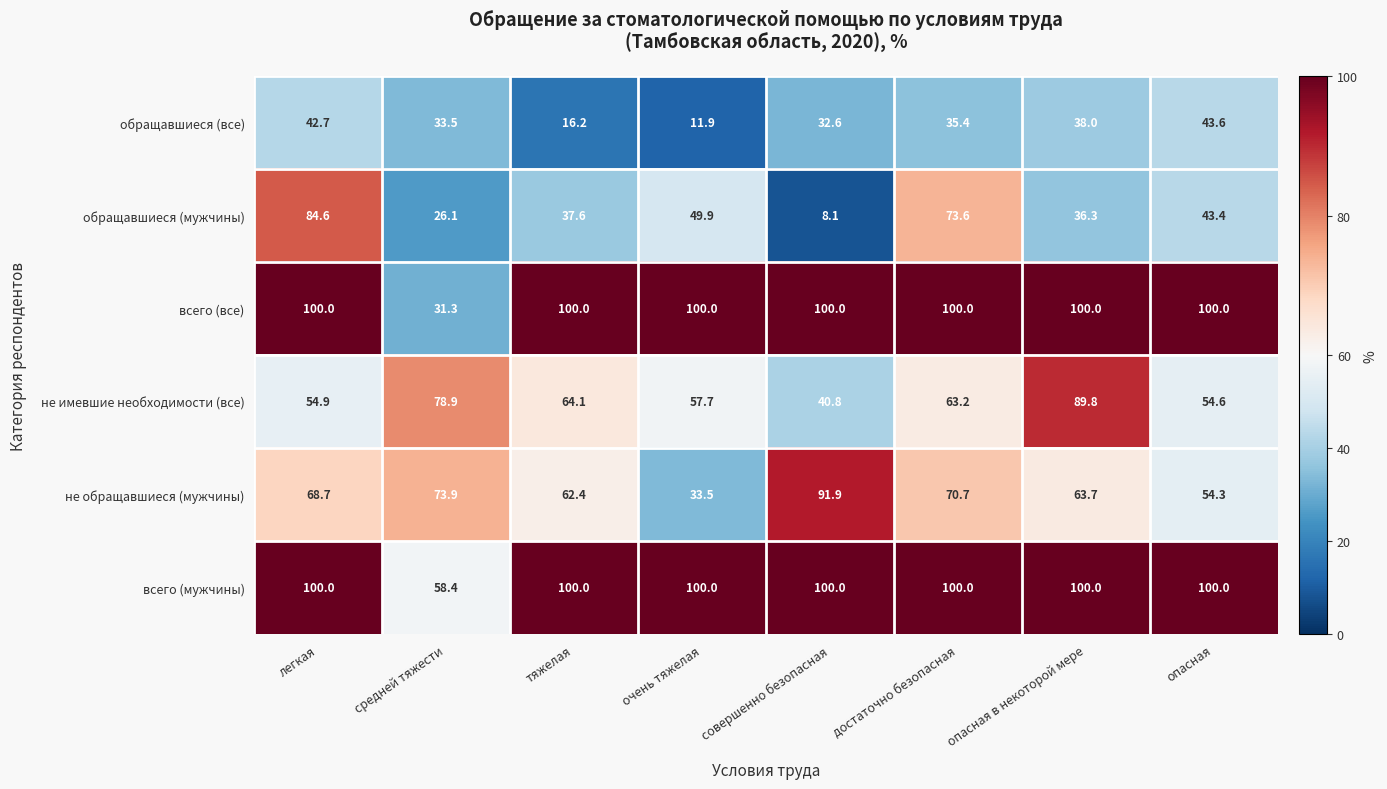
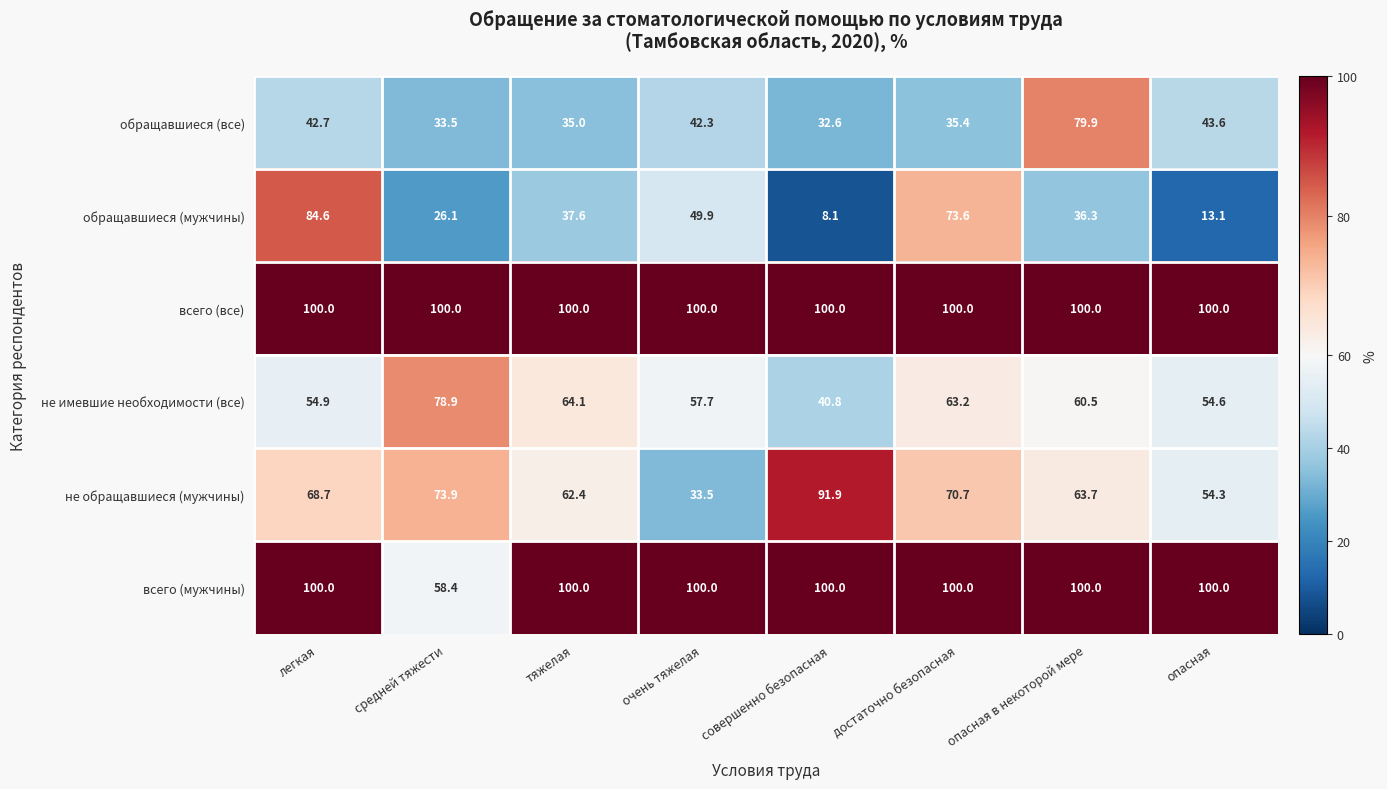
  {
    "обращавшиеся (все)": {
      "легкая": 42.7,
      "средней тяжести": 33.5,
-     "тяжелая": 16.2,
-     "очень тяжелая": 11.9,
+     "тяжелая": 35.0,
+     "очень тяжелая": 42.3,
      "совершенно безопасная": 32.6,
      "достаточно безопасная": 35.4,
-     "опасная в некоторой мере": 38.0,
+     "опасная в некоторой мере": 79.9,
      "опасная": 43.6
    },
    "обращавшиеся (мужчины)": {
      "легкая": 84.6,
      "средней тяжести": 26.1,
      "тяжелая": 37.6,
      "очень тяжелая": 49.9,
      "совершенно безопасная": 8.1,
      "достаточно безопасная": 73.6,
      "опасная в некоторой мере": 36.3,
-     "опасная": 43.4
+     "опасная": 13.1
    },
    "всего (все)": {
      "легкая": 100.0,
-     "средней тяжести": 31.3,
+     "средней тяжести": 100.0,
      "тяжелая": 100.0,
      "очень тяжелая": 100.0,
      "совершенно безопасная": 100.0,
      "достаточно безопасная": 100.0,
      "опасная в некоторой мере": 100.0,
      "опасная": 100.0
    },
    "не имевшие необходимости (все)": {
      "легкая": 54.9,
      "средней тяжести": 78.9,
      "тяжелая": 64.1,
      "очень тяжелая": 57.7,
      "совершенно безопасная": 40.8,
      "достаточно безопасная": 63.2,
-     "опасная в некоторой мере": 89.8,
+     "опасная в некоторой мере": 60.5,
      "опасная": 54.6
    },
    "не обращавшиеся (мужчины)": {
      "легкая": 68.7,
      "средней тяжести": 73.9,
      "тяжелая": 62.4,
      "очень тяжелая": 33.5,
      "совершенно безопасная": 91.9,
      "достаточно безопасная": 70.7,
      "опасная в некоторой мере": 63.7,
      "опасная": 54.3
    },
    "всего (мужчины)": {
      "легкая": 100.0,
      "средней тяжести": 58.4,
      "тяжелая": 100.0,
      "очень тяжелая": 100.0,
      "совершенно безопасная": 100.0,
      "достаточно безопасная": 100.0,
      "опасная в некоторой мере": 100.0,
      "опасная": 100.0
    }
  }
